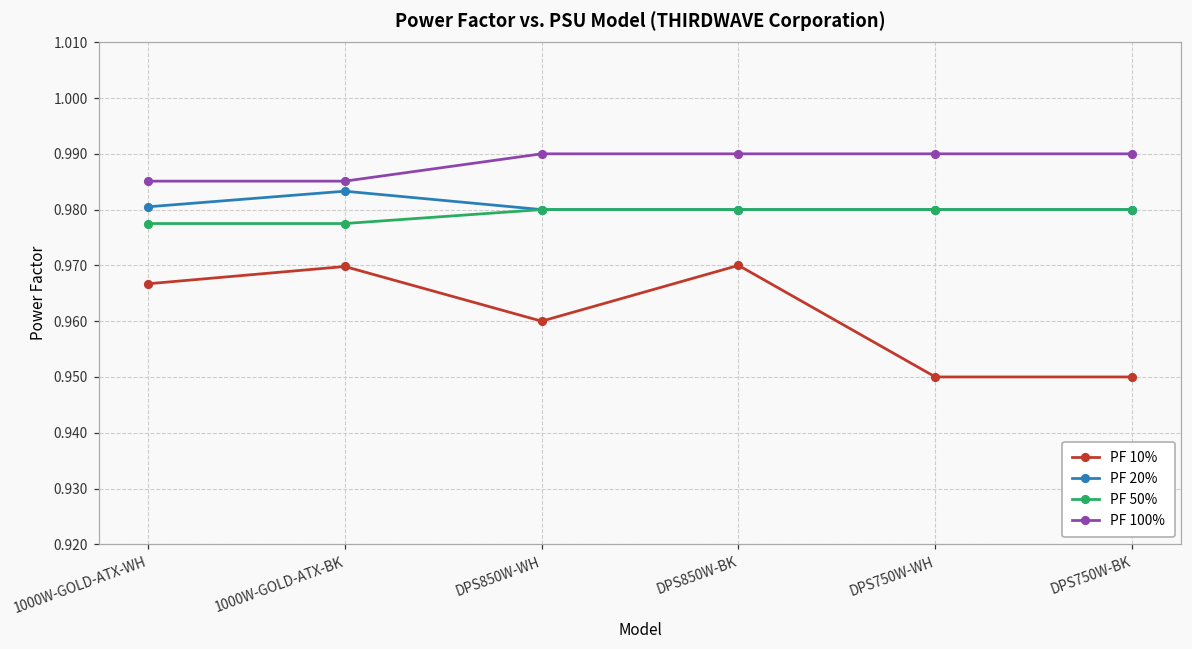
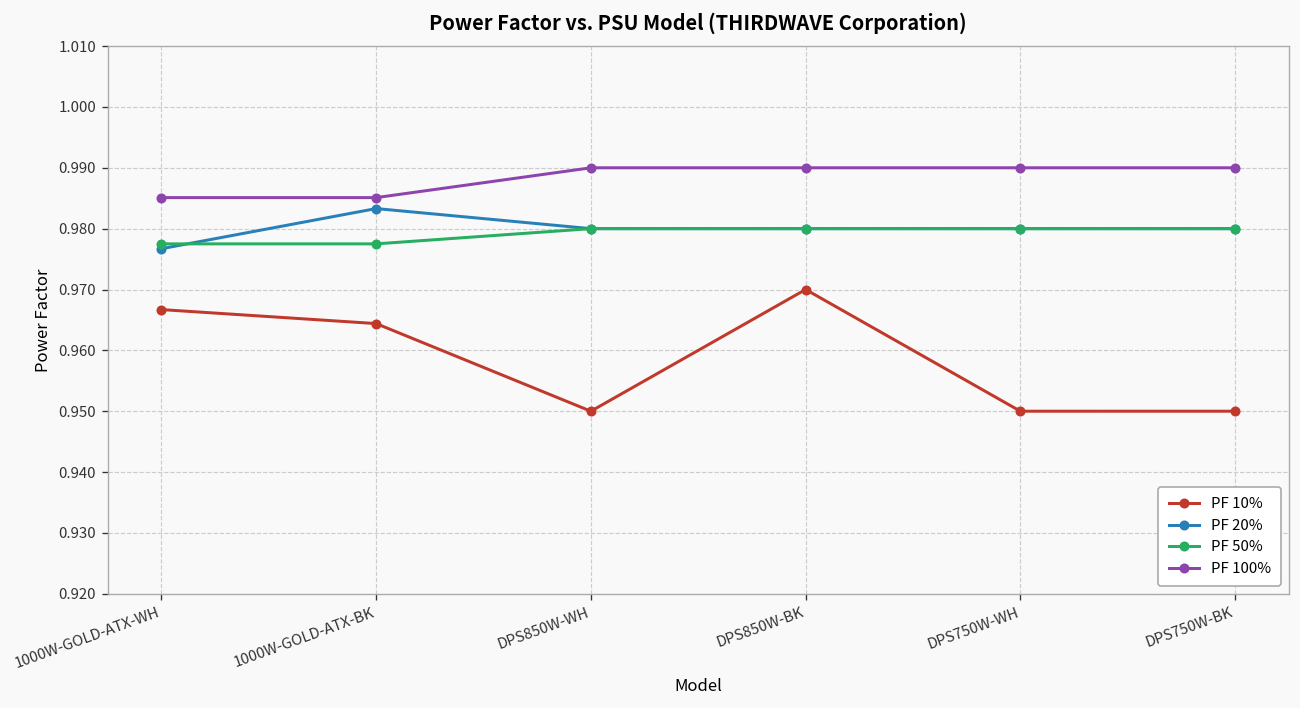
  {
    "PF 10%": {
      "1000W-GOLD-ATX-WH": 0.967,
-     "1000W-GOLD-ATX-BK": 0.970,
-     "DPS850W-WH": 0.96,
+     "1000W-GOLD-ATX-BK": 0.964,
+     "DPS850W-WH": 0.95,
      "DPS850W-BK": 0.970,
      "DPS750W-WH": 0.950,
      "DPS750W-BK": 0.950
    },
    "PF 20%": {
-     "1000W-GOLD-ATX-WH": 0.981,
+     "1000W-GOLD-ATX-WH": 0.977,
      "1000W-GOLD-ATX-BK": 0.983
    },
    "PF 50%": {
      "1000W-GOLD-ATX-WH": 0.978,
      "1000W-GOLD-ATX-BK": 0.978
    },
    "PF 100%": {
      "1000W-GOLD-ATX-WH": 0.985,
      "1000W-GOLD-ATX-BK": 0.985,
      "DPS850W-WH": 0.990,
      "DPS850W-BK": 0.990,
      "DPS750W-WH": 0.990,
      "DPS750W-BK": 0.990
    }
  }
